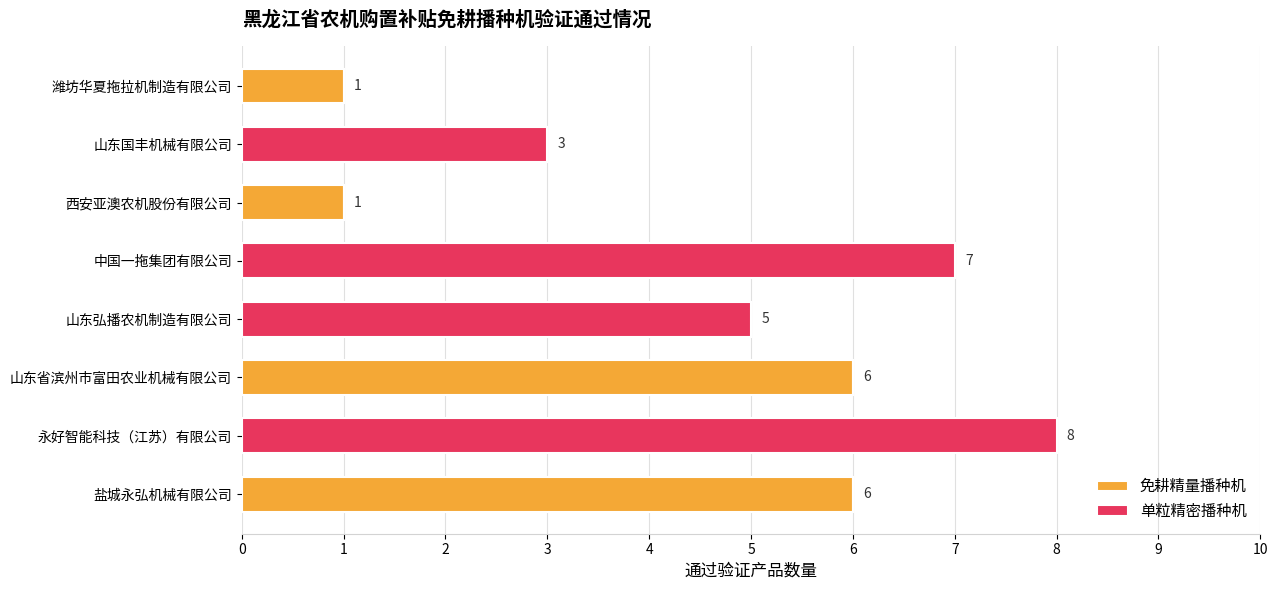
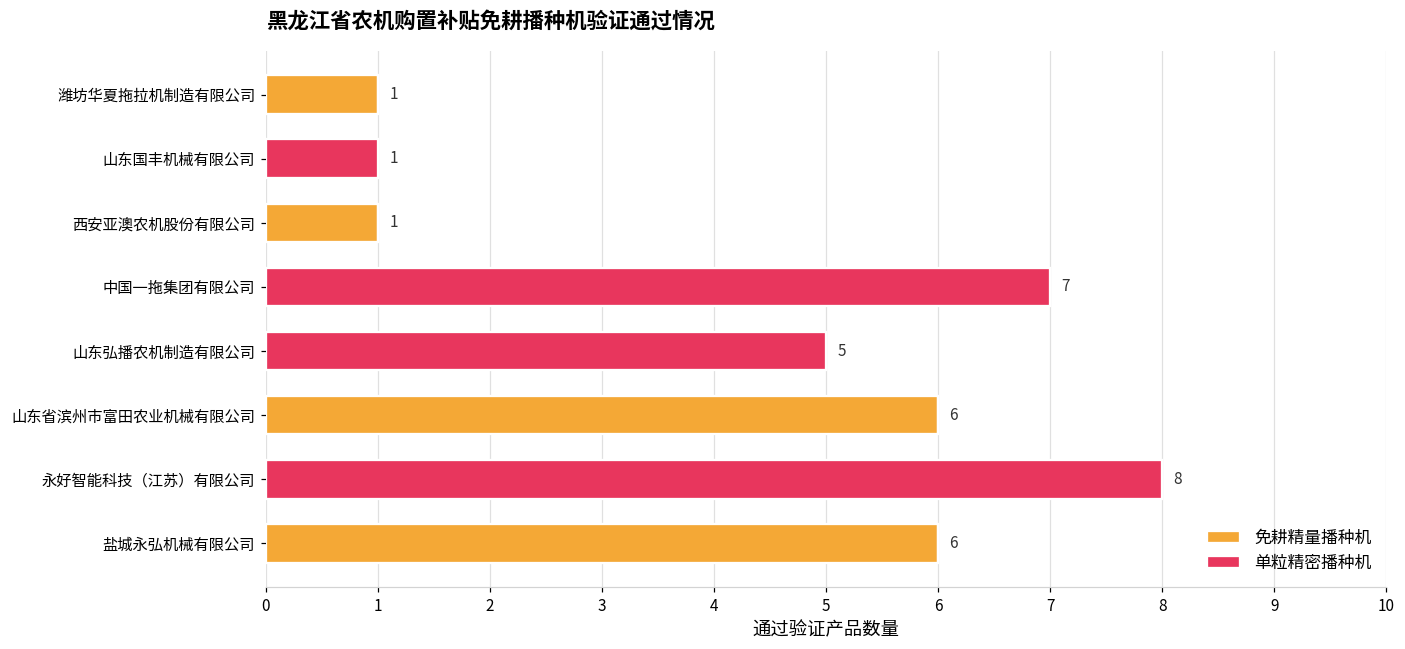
  {
    "免耕精量播种机": {
      "潍坊华夏拖拉机制造有限公司": 1,
      "西安亚澳农机股份有限公司": 1,
      "山东省滨州市富田农业机械有限公司": 6,
      "盐城永弘机械有限公司": 6
    },
    "单粒精密播种机": {
-     "山东国丰机械有限公司": 3,
+     "山东国丰机械有限公司": 1,
      "中国一拖集团有限公司": 7,
      "山东弘播农机制造有限公司": 5,
      "永好智能科技（江苏）有限公司": 8
    }
  }
